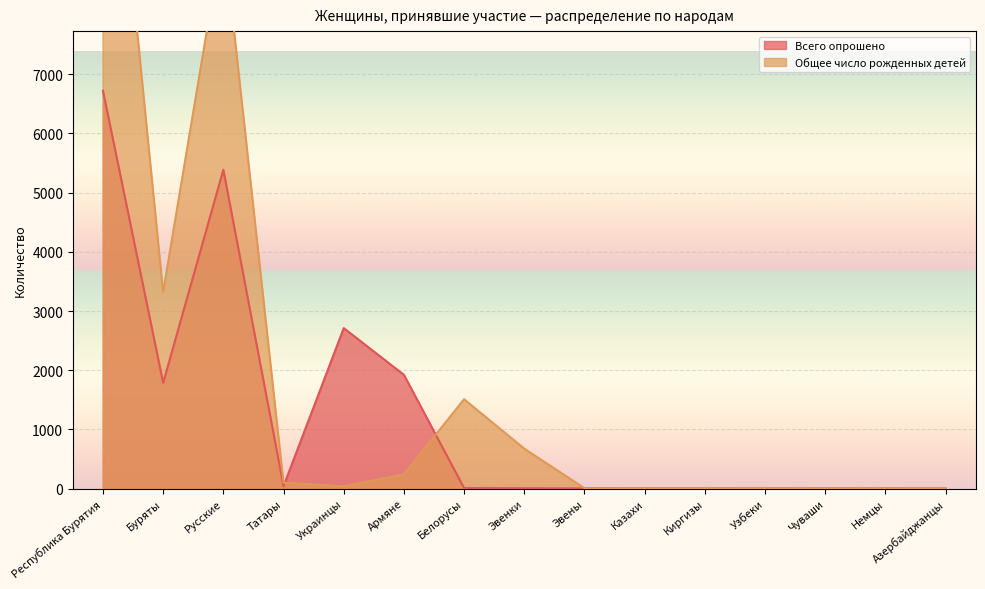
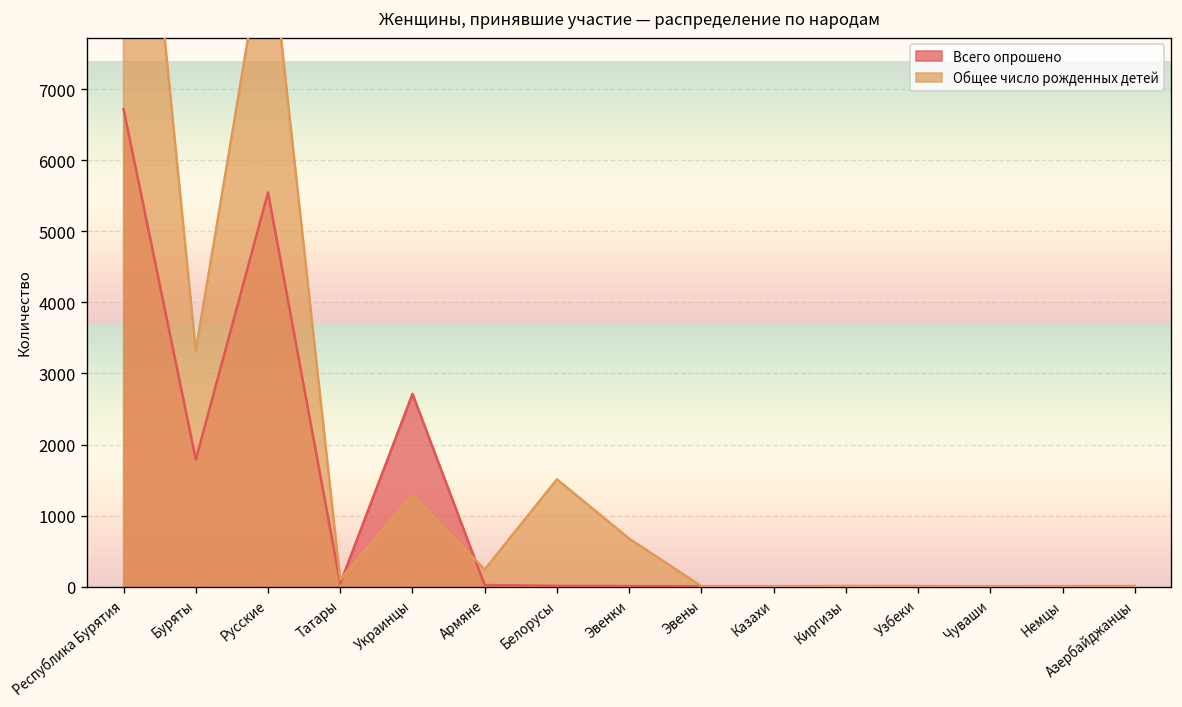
  {
    "Всего опрошено": {
      "Республика Бурятия": 6700,
      "Буряты": 1800,
-     "Русские": 5400,
+     "Русские": 5500,
      "Татары": 0,
      "Украинцы": 2700,
-     "Армяне": 1900,
+     "Армяне": 0,
      "Белорусы": 0,
      "Эвенки": 0
    },
    "Общее число рожденных детей": {
      "Буряты": 3300,
      "Татары": 100,
-     "Украинцы": 0,
+     "Украинцы": 1300,
      "Армяне": 200,
      "Белорусы": 1500,
      "Эвенки": 700
    }
  }
